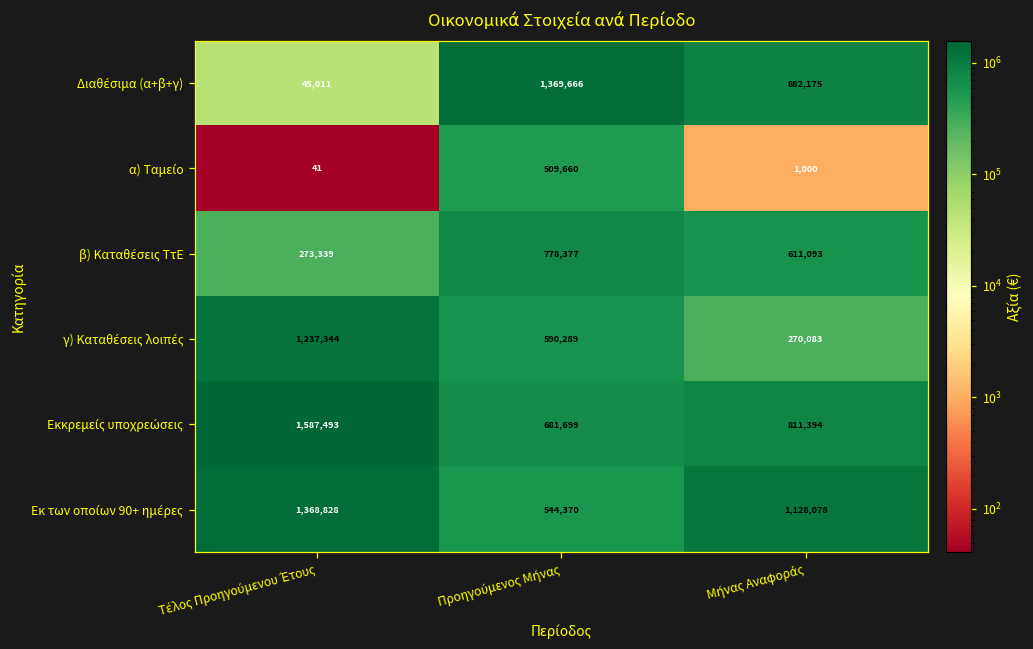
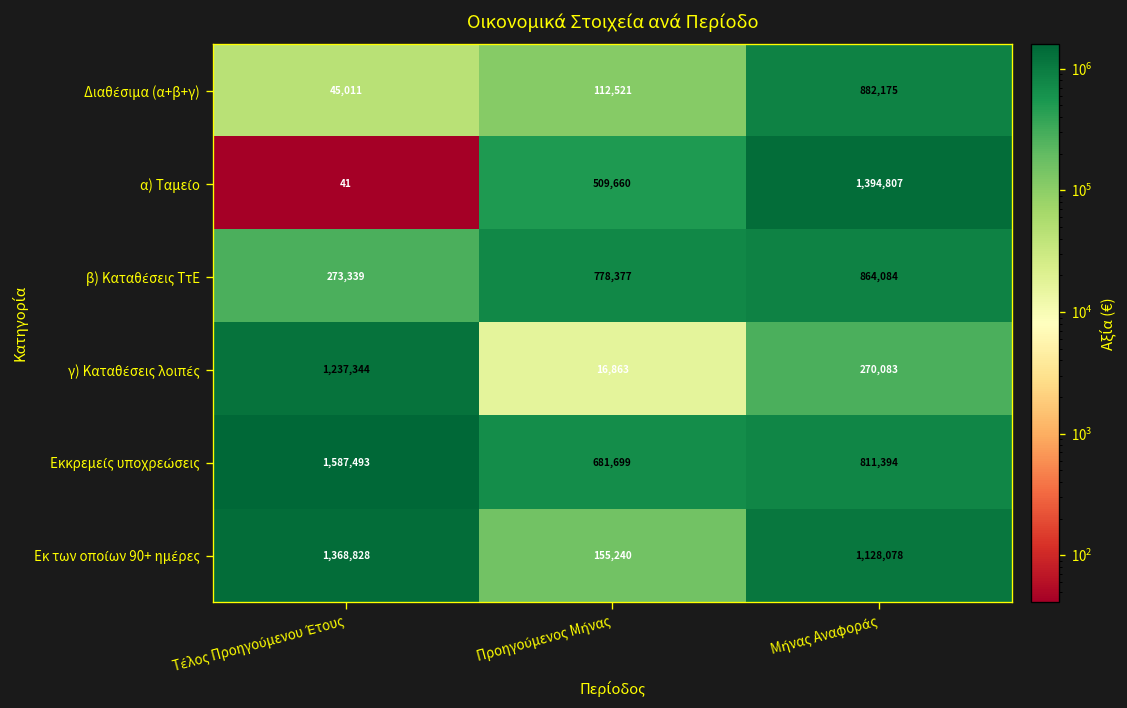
  {
    "Διαθέσιμα (α+β+γ)": {
      "Τέλος Προηγούμενου Έτους": "45,011",
-     "Προηγούμενος Μήνας": "1,369,666",
+     "Προηγούμενος Μήνας": "112,521",
      "Μήνας Αναφοράς": "882,175"
    },
    "α) Ταμείο": {
      "Τέλος Προηγούμενου Έτους": "41",
      "Προηγούμενος Μήνας": "509,660",
-     "Μήνας Αναφοράς": "1,000"
+     "Μήνας Αναφοράς": "1,394,807"
    },
    "β) Καταθέσεις ΤτΕ": {
      "Τέλος Προηγούμενου Έτους": "273,339",
      "Προηγούμενος Μήνας": "778,377",
-     "Μήνας Αναφοράς": "611,093"
+     "Μήνας Αναφοράς": "864,084"
    },
    "γ) Καταθέσεις λοιπές": {
      "Τέλος Προηγούμενου Έτους": "1,237,344",
-     "Προηγούμενος Μήνας": "590,289",
+     "Προηγούμενος Μήνας": "16,863",
      "Μήνας Αναφοράς": "270,083"
    },
    "Εκκρεμείς υποχρεώσεις": {
      "Τέλος Προηγούμενου Έτους": "1,587,493",
      "Προηγούμενος Μήνας": "681,699",
      "Μήνας Αναφοράς": "811,394"
    },
    "Εκ των οποίων 90+ ημέρες": {
      "Τέλος Προηγούμενου Έτους": "1,368,828",
-     "Προηγούμενος Μήνας": "544,370",
+     "Προηγούμενος Μήνας": "155,240",
      "Μήνας Αναφοράς": "1,128,078"
    }
  }
